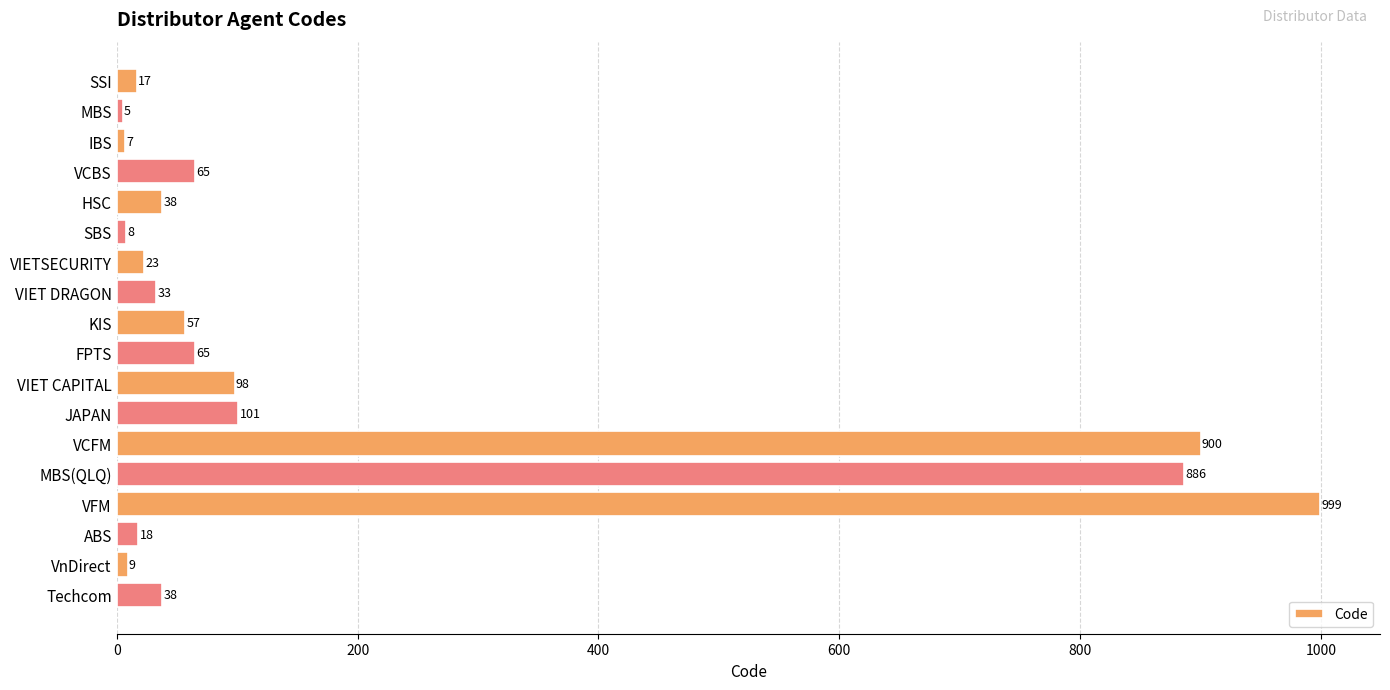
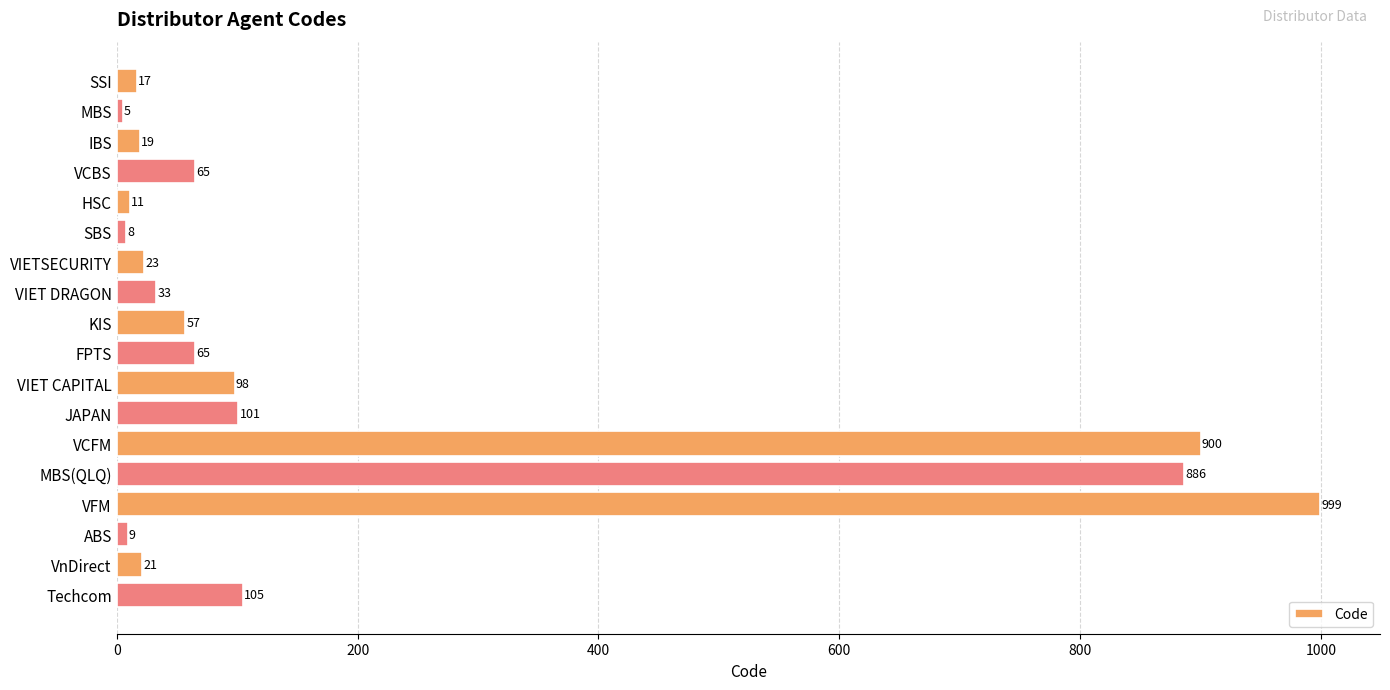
  {
    "SSI": 17,
    "MBS": 5,
-   "IBS": 7,
+   "IBS": 19,
    "VCBS": 65,
-   "HSC": 38,
+   "HSC": 11,
    "SBS": 8,
    "VIETSECURITY": 23,
    "VIET DRAGON": 33,
    "KIS": 57,
    "FPTS": 65,
    "VIET CAPITAL": 98,
    "JAPAN": 101,
    "VCFM": 900,
    "MBS(QLQ)": 886,
    "VFM": 999,
-   "ABS": 18,
-   "VnDirect": 9,
-   "Techcom": 38
+   "ABS": 9,
+   "VnDirect": 21,
+   "Techcom": 105
  }
